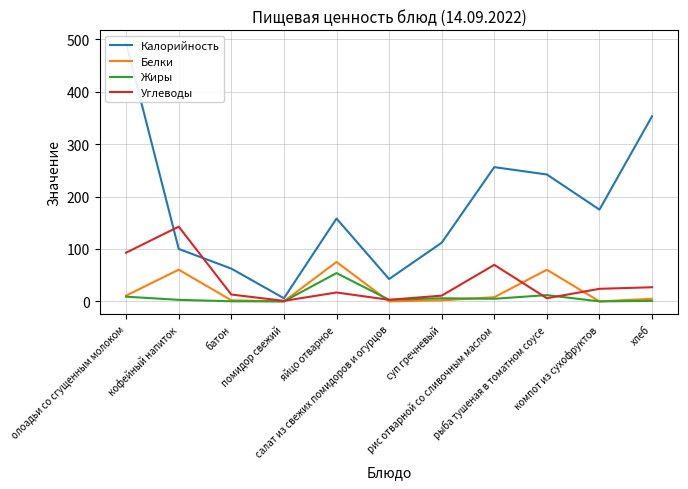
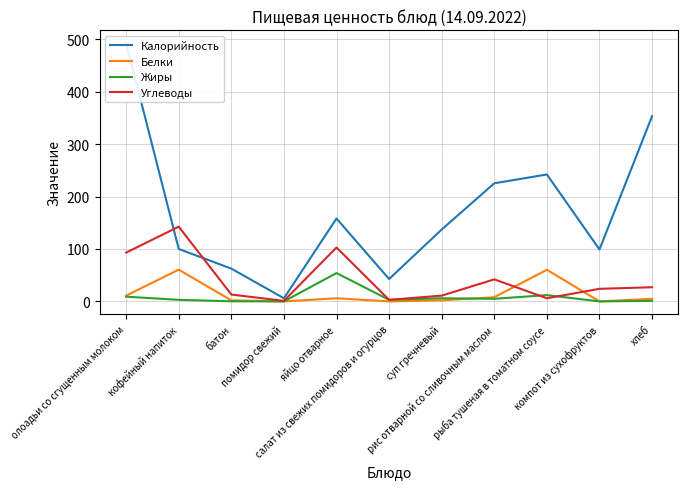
  {
    "Калорийность": {
      "кофейный напиток": 100,
      "батон": 60,
      "помидор свежий": 10,
      "яйцо отварное": 160,
      "салат из свежих помидоров и огурцов": 40,
-     "суп гречневый": 110,
-     "рис отварной со сливочным маслом": 260,
+     "суп гречневый": 140,
+     "рис отварной со сливочным маслом": 230,
      "рыба тушеная в томатном соусе": 240,
-     "компот из сухофруктов": 180,
+     "компот из сухофруктов": 100,
      "хлеб": 350
    },
    "Белки": {
      "кофейный напиток": 60,
-     "яйцо отварное": 80,
+     "яйцо отварное": 10,
      "рыба тушеная в томатном соусе": 60
    },
    "Жиры": {
      "кофейный напиток": 0,
      "яйцо отварное": 50,
      "рыба тушеная в томатном соусе": 10
    },
    "Углеводы": {
      "олоадьи со сгущенным молоком": 90,
      "кофейный напиток": 140,
      "батон": 10,
-     "яйцо отварное": 20,
+     "яйцо отварное": 100,
      "суп гречневый": 10,
-     "рис отварной со сливочным маслом": 70,
+     "рис отварной со сливочным маслом": 40,
      "рыба тушеная в томатном соусе": 10,
      "компот из сухофруктов": 20,
      "хлеб": 30
    }
  }
